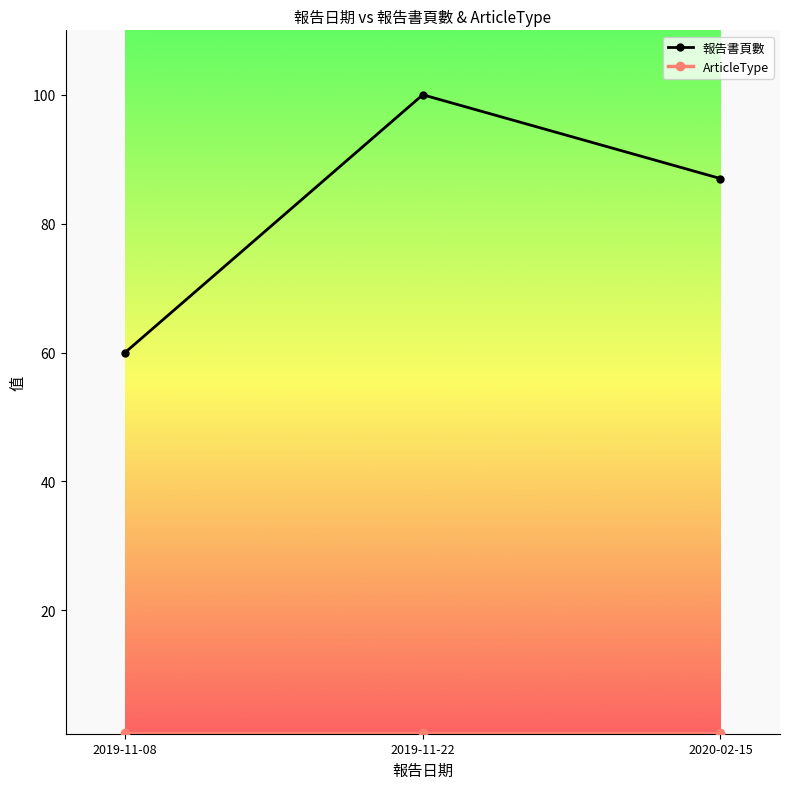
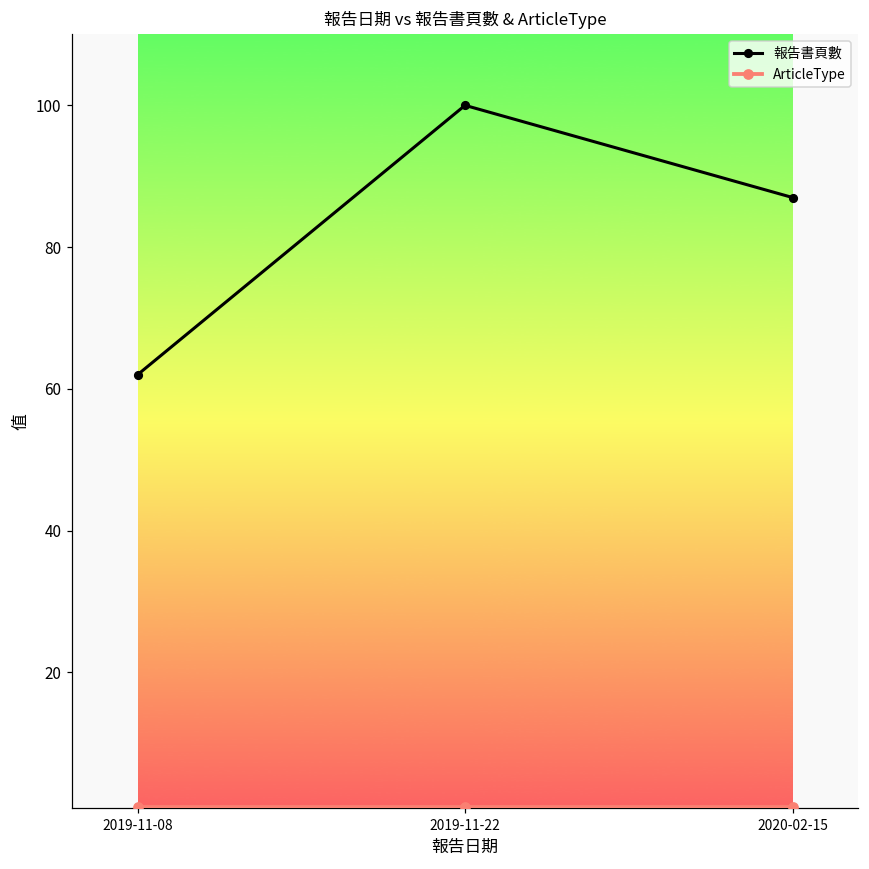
  {
    "報告書頁數": {
-     "2019-11-08": 60,
+     "2019-11-08": 62,
      "2019-11-22": 100,
      "2020-02-15": 87
    },
    "ArticleType": {
      "2019-11-08": 1,
      "2019-11-22": 1,
      "2020-02-15": 1
    }
  }
